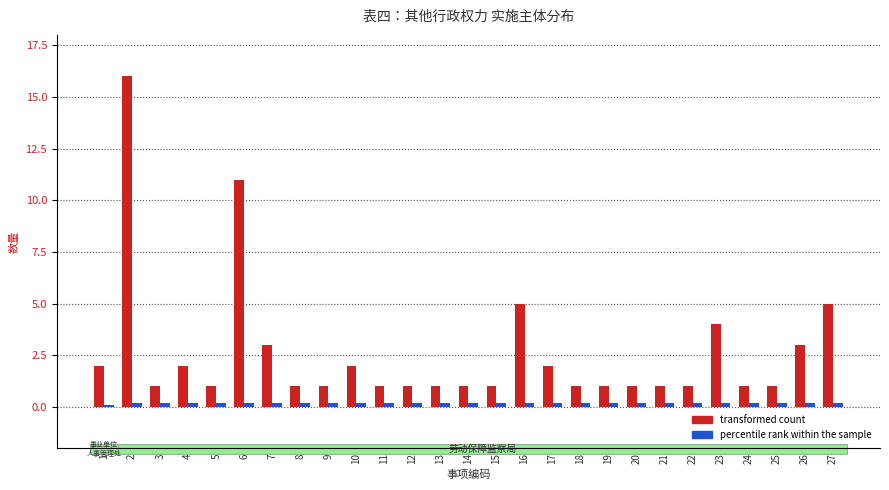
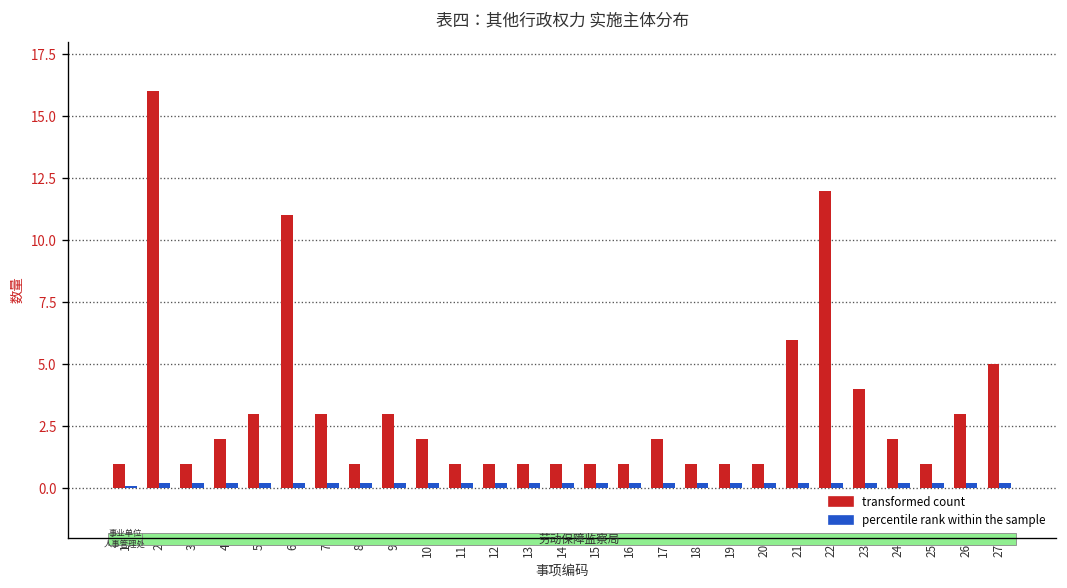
  {
    "transformed count": {
-     "1": 2,
+     "1": 1,
      "2": 16,
      "3": 1,
      "4": 2,
-     "5": 1,
+     "5": 3,
      "6": 11,
      "7": 3,
      "8": 1,
-     "9": 1,
+     "9": 3,
      "10": 2,
      "11": 1,
      "12": 1,
      "13": 1,
      "14": 1,
      "15": 1,
-     "16": 5,
+     "16": 1,
      "17": 2,
      "18": 1,
      "19": 1,
      "20": 1,
-     "21": 1,
-     "22": 1,
+     "21": 6,
+     "22": 12,
      "23": 4,
-     "24": 1,
+     "24": 2,
      "25": 1,
      "26": 3,
      "27": 5
    },
    "percentile rank within the sample": {
      "2": 0.2,
      "3": 0.2,
      "4": 0.2,
      "5": 0.2,
      "6": 0.2,
      "7": 0.2,
      "8": 0.2,
      "9": 0.2,
      "10": 0.2,
      "11": 0.2,
      "12": 0.2,
      "13": 0.2,
      "14": 0.2,
      "15": 0.2,
      "16": 0.2,
      "17": 0.2,
      "18": 0.2,
      "19": 0.2,
      "20": 0.2,
      "21": 0.2,
      "22": 0.2,
      "23": 0.2,
      "24": 0.2,
      "25": 0.2,
      "26": 0.2,
      "27": 0.2
    }
  }
